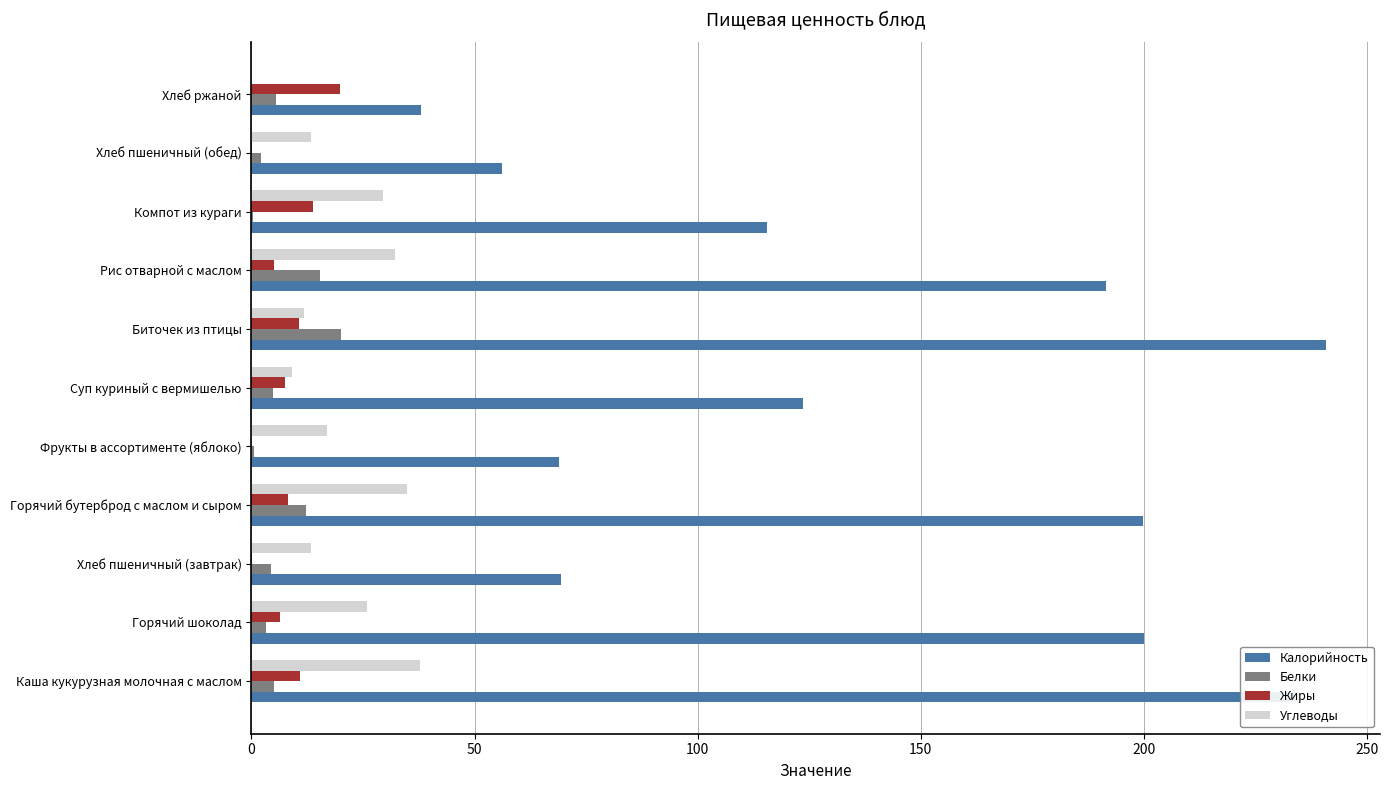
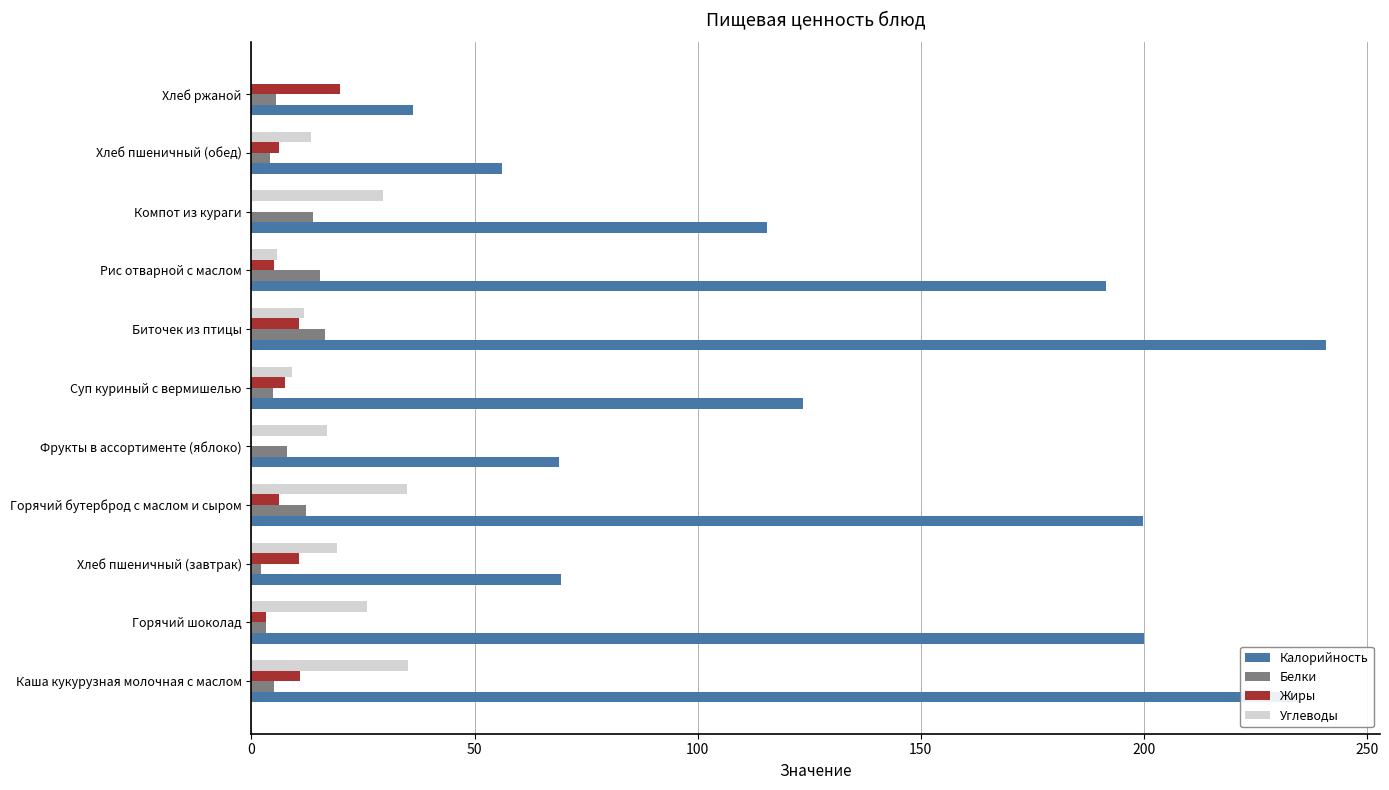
  {
    "Калорийность": {
-     "Хлеб ржаной": 38,
+     "Хлеб ржаной": 36,
      "Хлеб пшеничный (обед)": 56,
      "Компот из кураги": 116,
      "Рис отварной с маслом": 191,
      "Биточек из птицы": 241,
      "Суп куриный с вермишелью": 124,
      "Фрукты в ассортименте (яблоко)": 69,
      "Горячий бутерброд с маслом и сыром": 200,
      "Хлеб пшеничный (завтрак)": 69,
      "Горячий шоколад": 200
    },
    "Белки": {
      "Хлеб ржаной": 5,
-     "Хлеб пшеничный (обед)": 2,
-     "Компот из кураги": 0,
+     "Хлеб пшеничный (обед)": 4,
+     "Компот из кураги": 14,
      "Рис отварной с маслом": 15,
-     "Биточек из птицы": 20,
+     "Биточек из птицы": 17,
      "Суп куриный с вермишелью": 5,
-     "Фрукты в ассортименте (яблоко)": 1,
+     "Фрукты в ассортименте (яблоко)": 8,
      "Горячий бутерброд с маслом и сыром": 12,
-     "Хлеб пшеничный (завтрак)": 4,
+     "Хлеб пшеничный (завтрак)": 2,
      "Горячий шоколад": 3,
      "Каша кукурузная молочная с маслом": 5
    },
    "Жиры": {
      "Хлеб ржаной": 20,
-     "Хлеб пшеничный (обед)": 0,
-     "Компот из кураги": 14,
+     "Хлеб пшеничный (обед)": 6,
+     "Компот из кураги": 0,
      "Рис отварной с маслом": 5,
      "Биточек из птицы": 11,
      "Суп куриный с вермишелью": 8,
      "Фрукты в ассортименте (яблоко)": 0,
-     "Горячий бутерброд с маслом и сыром": 8,
-     "Хлеб пшеничный (завтрак)": 0,
-     "Горячий шоколад": 6,
+     "Горячий бутерброд с маслом и сыром": 6,
+     "Хлеб пшеничный (завтрак)": 11,
+     "Горячий шоколад": 3,
      "Каша кукурузная молочная с маслом": 11
    },
    "Углеводы": {
      "Хлеб ржаной": 0,
      "Хлеб пшеничный (обед)": 13,
      "Компот из кураги": 30,
-     "Рис отварной с маслом": 32,
+     "Рис отварной с маслом": 6,
      "Биточек из птицы": 12,
      "Суп куриный с вермишелью": 9,
      "Фрукты в ассортименте (яблоко)": 17,
      "Горячий бутерброд с маслом и сыром": 35,
-     "Хлеб пшеничный (завтрак)": 13,
+     "Хлеб пшеничный (завтрак)": 19,
      "Горячий шоколад": 26,
-     "Каша кукурузная молочная с маслом": 38
+     "Каша кукурузная молочная с маслом": 35
    }
  }
